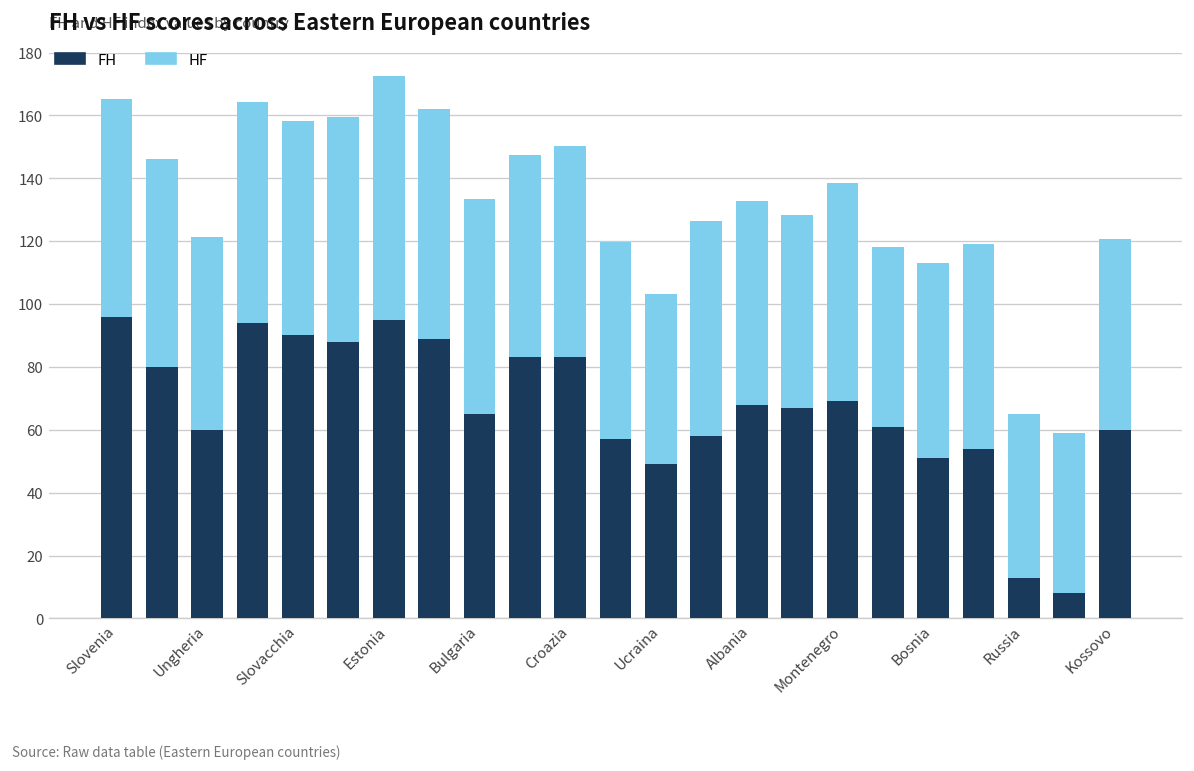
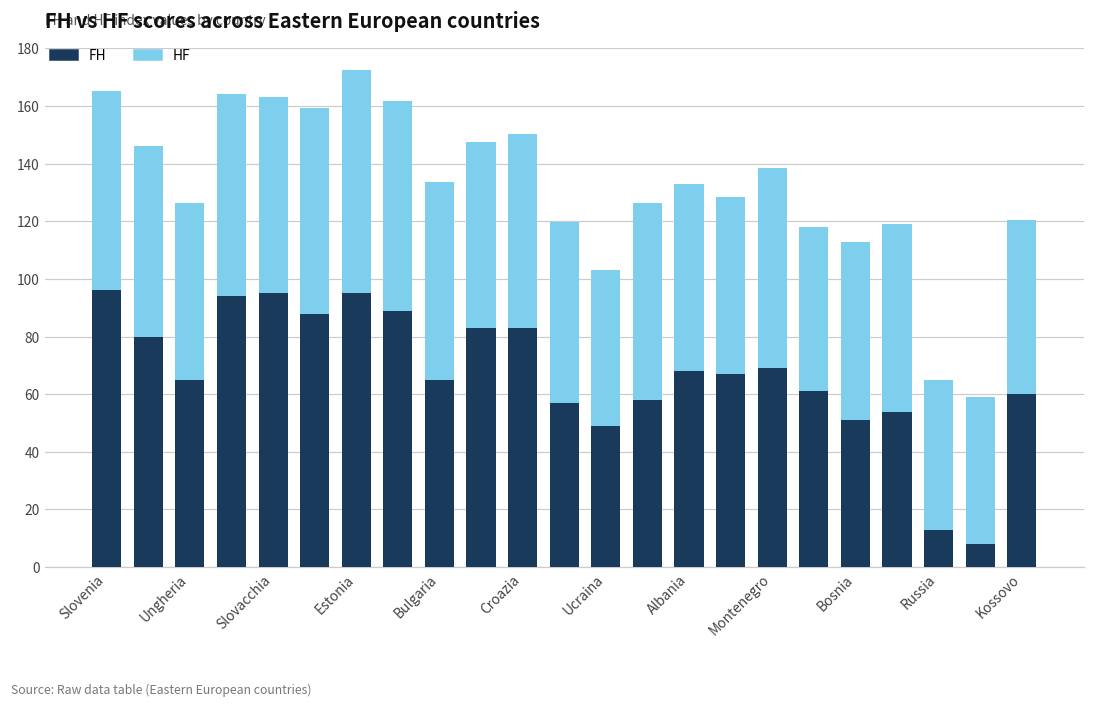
  {
    "FH": {
      "Slovenia": 96,
-     "Ungheria": 60,
-     "Slovacchia": 90,
+     "Ungheria": 65,
+     "Slovacchia": 95,
      "Estonia": 95,
      "Bulgaria": 65,
      "Croazia": 83,
      "Ucraina": 49,
      "Albania": 68,
      "Montenegro": 69,
      "Bosnia": 51,
      "Russia": 13,
      "Kossovo": 60
    },
    "HF": {
      "Slovenia": 69,
      "Ungheria": 61,
      "Slovacchia": 68,
      "Estonia": 78,
      "Bulgaria": 69,
      "Croazia": 67,
      "Ucraina": 54,
      "Albania": 65,
      "Montenegro": 70,
      "Bosnia": 62,
      "Russia": 52,
      "Kossovo": 61
    }
  }
